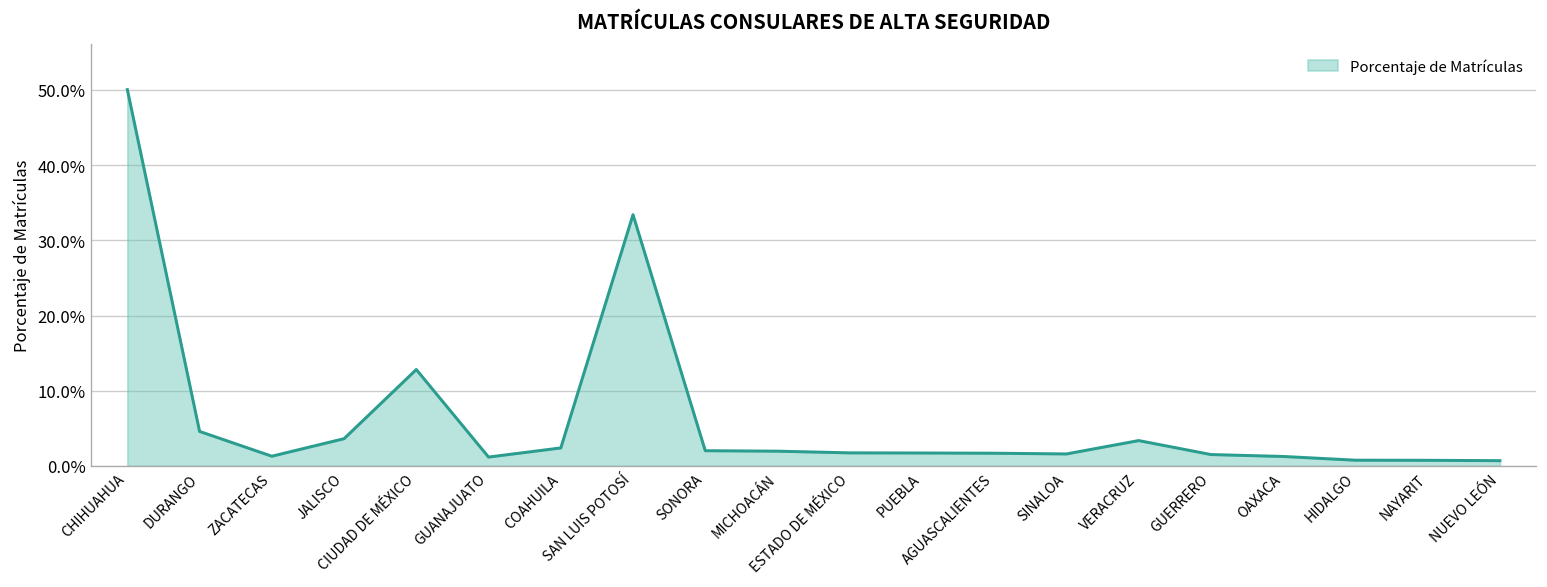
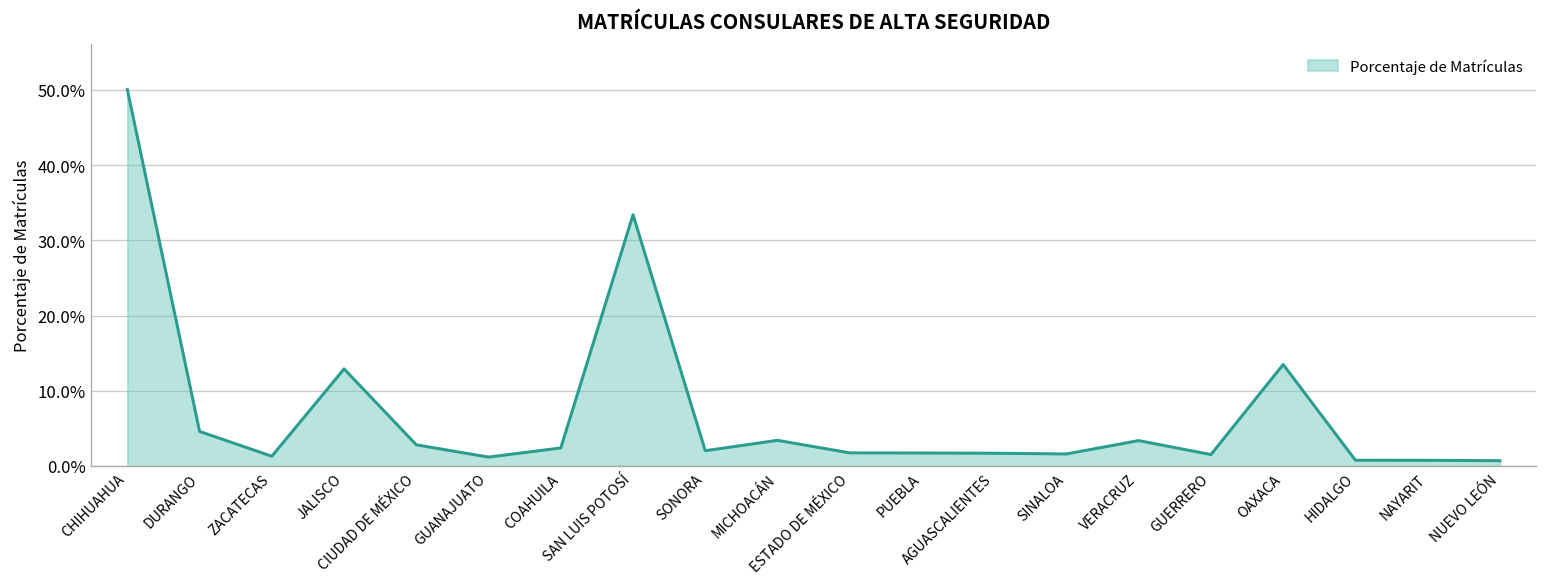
  {
    "CHIHUAHUA": "50%",
    "DURANGO": "5%",
    "ZACATECAS": "1%",
-   "JALISCO": "4%",
-   "CIUDAD DE MÉXICO": "13%",
+   "JALISCO": "13%",
+   "CIUDAD DE MÉXICO": "3%",
    "GUANAJUATO": "1%",
    "COAHUILA": "2%",
    "SAN LUIS POTOSÍ": "33%",
    "SONORA": "2%",
-   "MICHOACÁN": "2%",
+   "MICHOACÁN": "3%",
    "ESTADO DE MÉXICO": "2%",
    "PUEBLA": "2%",
    "AGUASCALIENTES": "2%",
    "SINALOA": "2%",
    "VERACRUZ": "3%",
    "GUERRERO": "2%",
-   "OAXACA": "1%",
+   "OAXACA": "13%",
    "HIDALGO": "1%",
    "NAYARIT": "1%",
    "NUEVO LEÓN": "1%"
  }
